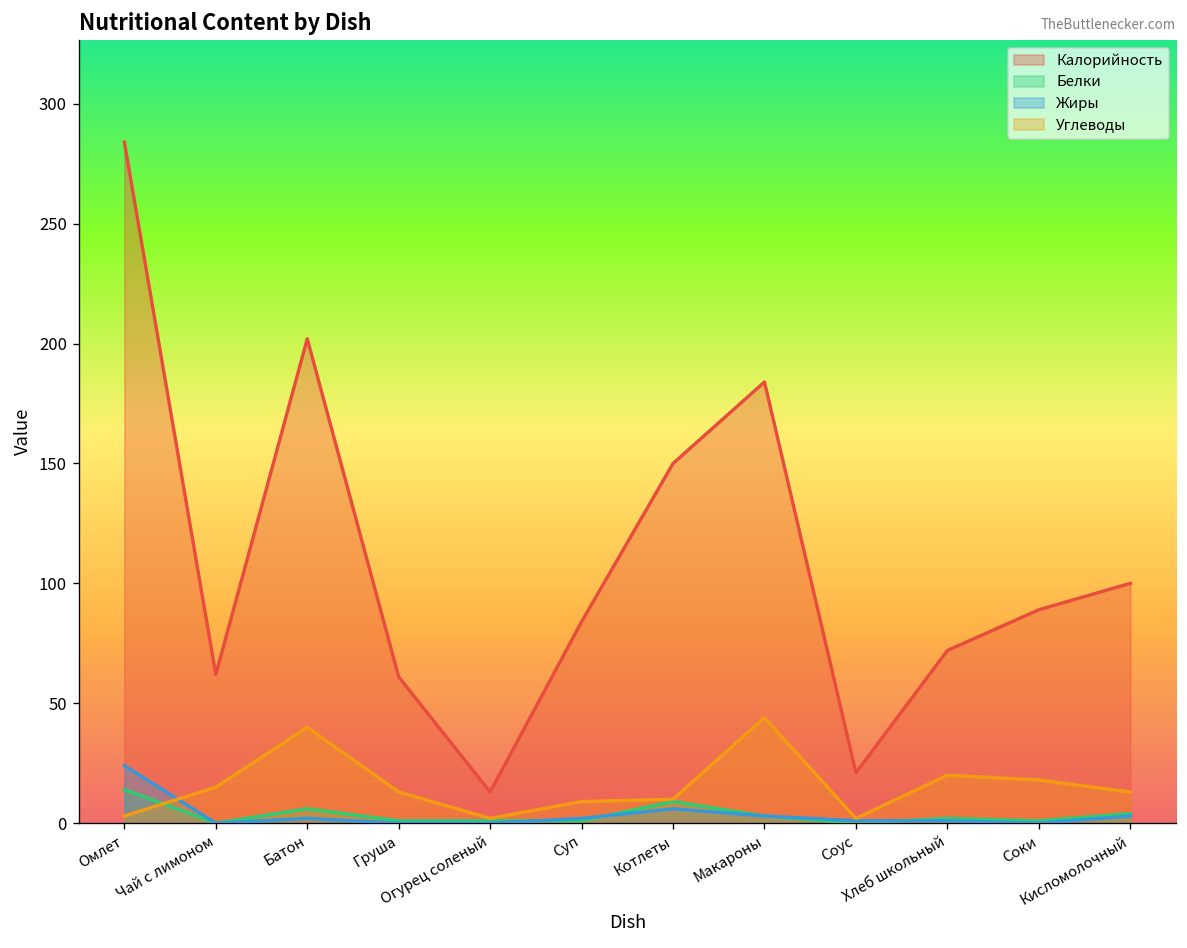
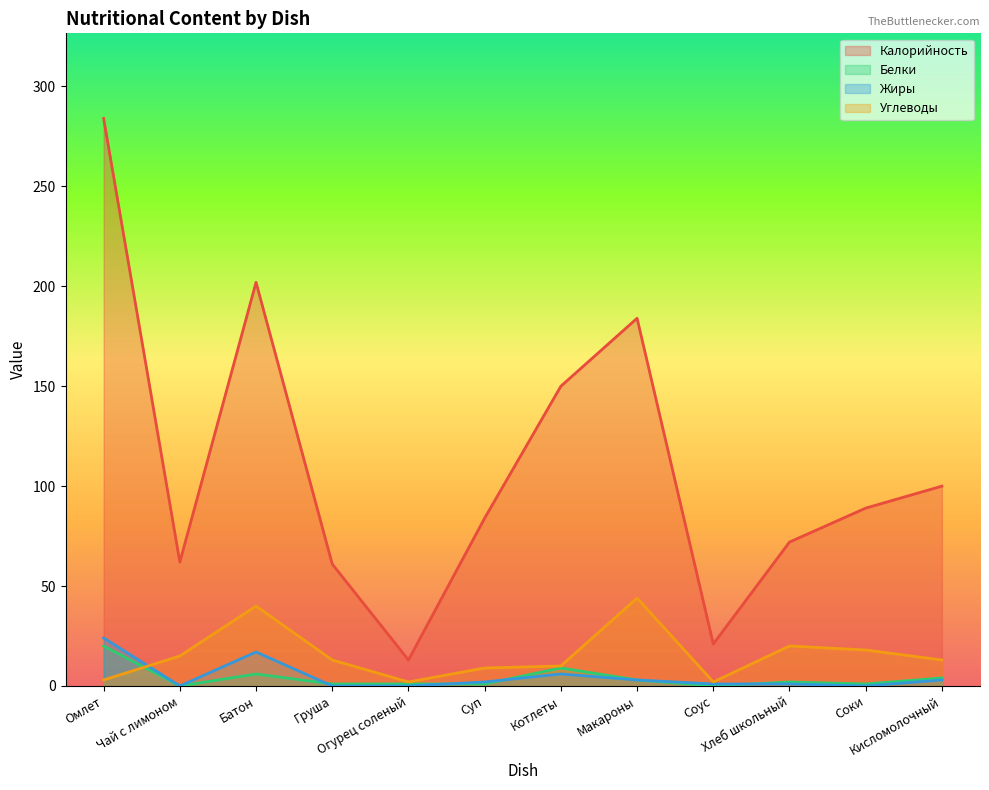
  {
    "Белки": {
-     "Омлет": 14,
+     "Омлет": 20,
      "Батон": 6
    },
    "Жиры": {
      "Омлет": 24,
-     "Батон": 2,
+     "Батон": 17,
      "Котлеты": 6
    }
  }
